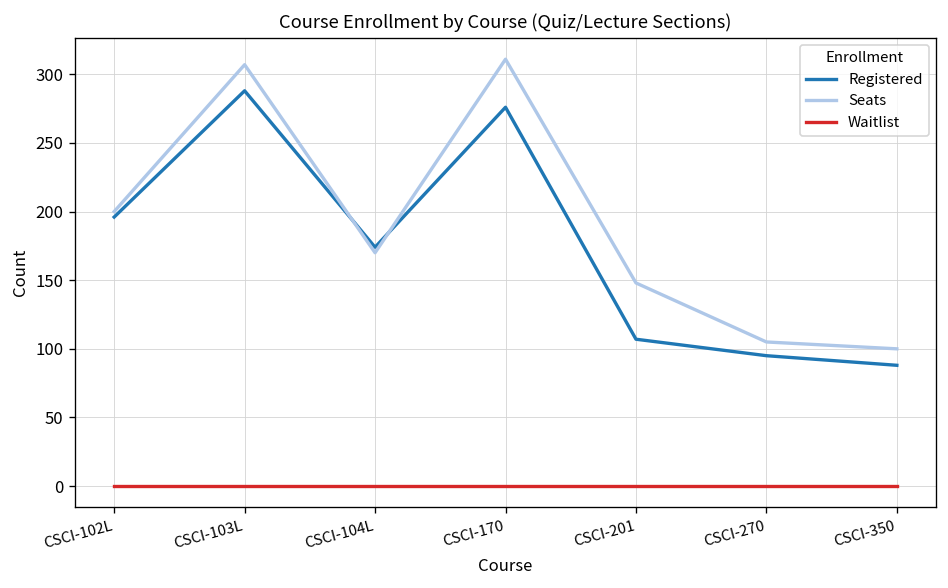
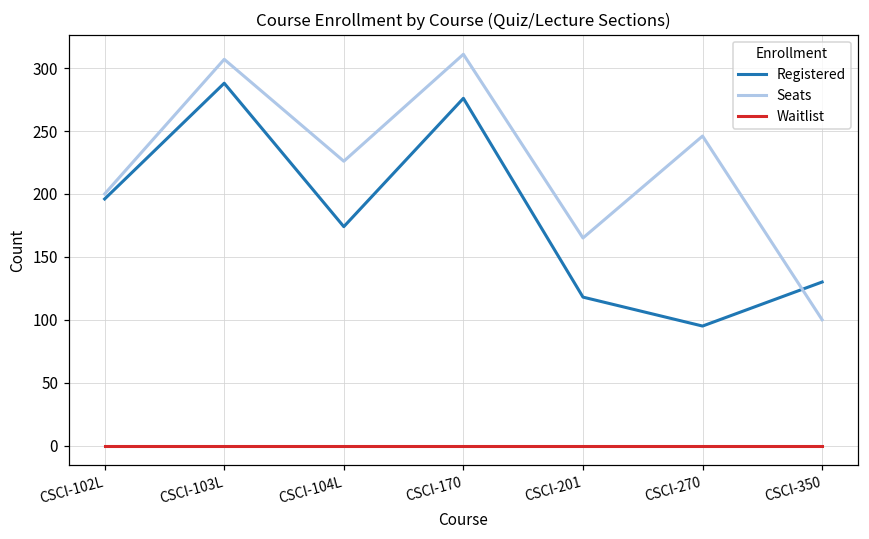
  {
    "Registered": {
      "CSCI-102L": 196,
      "CSCI-103L": 288,
      "CSCI-104L": 174,
      "CSCI-170": 276,
-     "CSCI-201": 107,
+     "CSCI-201": 118,
      "CSCI-270": 95,
-     "CSCI-350": 88
+     "CSCI-350": 130
    },
    "Seats": {
      "CSCI-102L": 200,
      "CSCI-103L": 307,
-     "CSCI-104L": 170,
+     "CSCI-104L": 226,
      "CSCI-170": 311,
-     "CSCI-201": 148,
-     "CSCI-270": 105,
+     "CSCI-201": 165,
+     "CSCI-270": 246,
      "CSCI-350": 100
    },
    "Waitlist": {
      "CSCI-102L": 0,
      "CSCI-103L": 0,
      "CSCI-104L": 0,
      "CSCI-170": 0,
      "CSCI-201": 0,
      "CSCI-270": 0,
      "CSCI-350": 0
    }
  }
